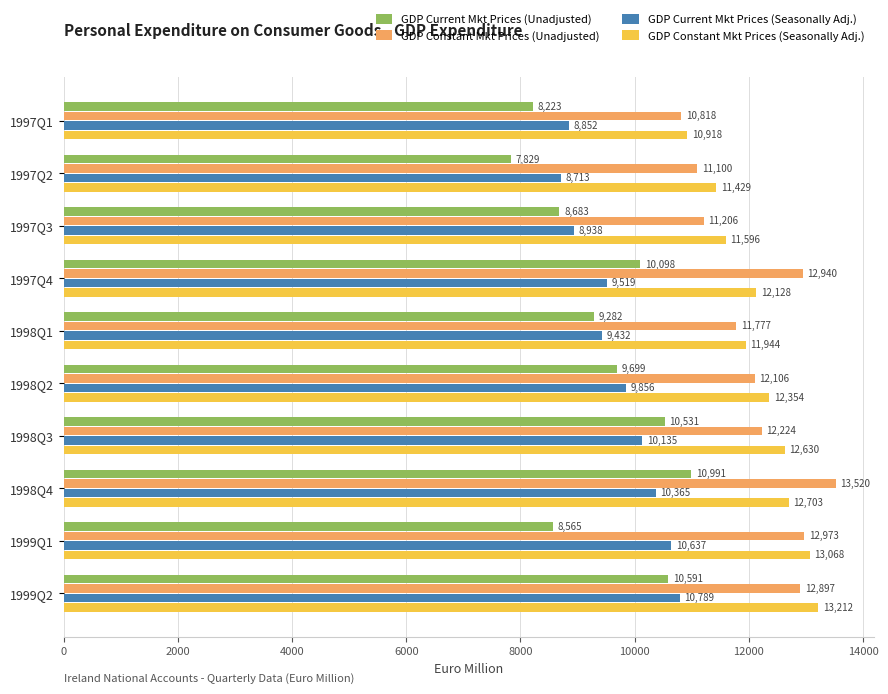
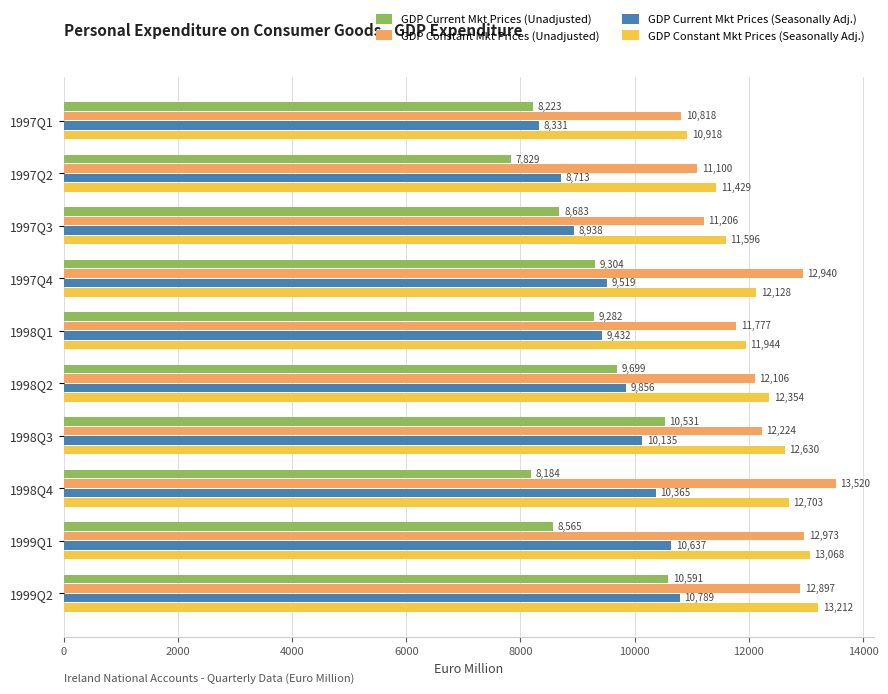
  {
    "GDP Current Mkt Prices (Unadjusted)": {
      "1997Q1": "8,223",
      "1997Q2": "7,829",
      "1997Q3": "8,683",
-     "1997Q4": "10,098",
+     "1997Q4": "9,304",
      "1998Q1": "9,282",
      "1998Q2": "9,699",
      "1998Q3": "10,531",
-     "1998Q4": "10,991",
+     "1998Q4": "8,184",
      "1999Q1": "8,565",
      "1999Q2": "10,591"
    },
    "GDP Current Mkt Prices (Seasonally Adj.)": {
-     "1997Q1": "8,852",
+     "1997Q1": "8,331",
      "1997Q2": "8,713",
      "1997Q3": "8,938",
      "1997Q4": "9,519",
      "1998Q1": "9,432",
      "1998Q2": "9,856",
      "1998Q3": "10,135",
      "1998Q4": "10,365",
      "1999Q1": "10,637",
      "1999Q2": "10,789"
    }
  }
